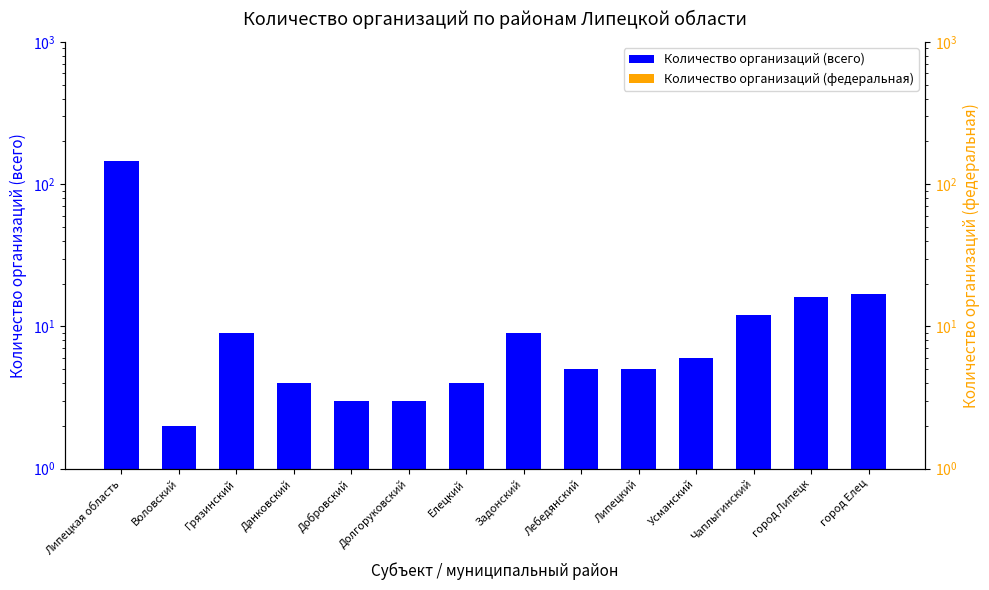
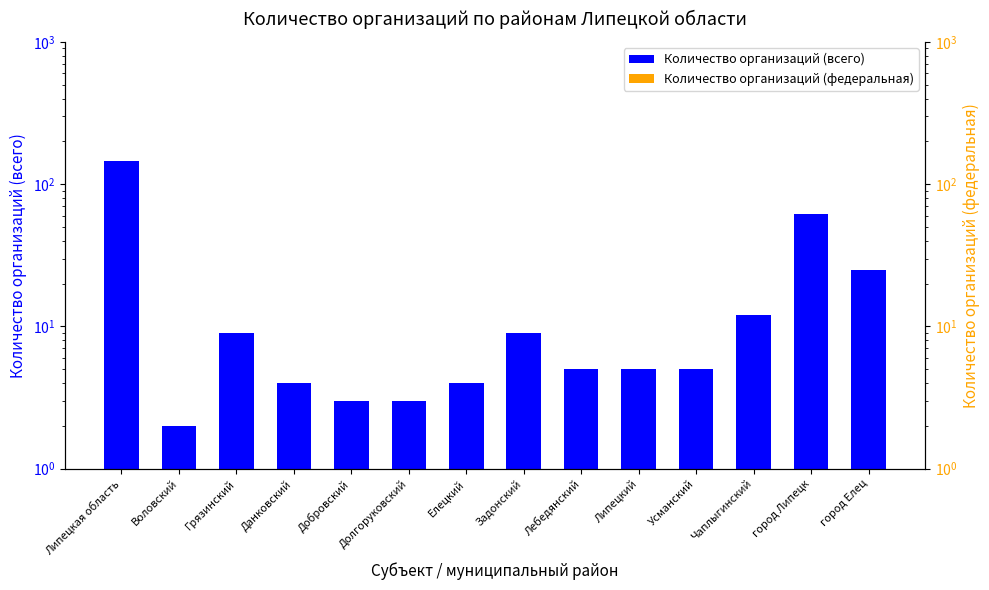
  {
    "Количество организаций (всего)": {
      "Липецкая область": 150,
      "Воловский": 2,
      "Грязинский": 9,
      "Данковский": 4,
      "Добровский": 3,
      "Долгоруковский": 3,
      "Елецкий": 4,
      "Задонский": 9,
      "Лебедянский": 5,
      "Липецкий": 5,
-     "Усманский": 6,
+     "Усманский": 5,
      "Чаплыгинский": 12,
-     "город Липецк": 16,
-     "город Елец": 17
+     "город Липецк": 60,
+     "город Елец": 25
    },
    "Количество организаций (федеральная)": {
      "Липецкая область": 14,
      "Грязинский": 2.0,
      "Данковский": 1.0,
      "Задонский": 1.0,
      "Лебедянский": 1.0,
      "Усманский": 1.0,
      "город Липецк": 5.0,
      "город Елец": 3.0
    }
  }
